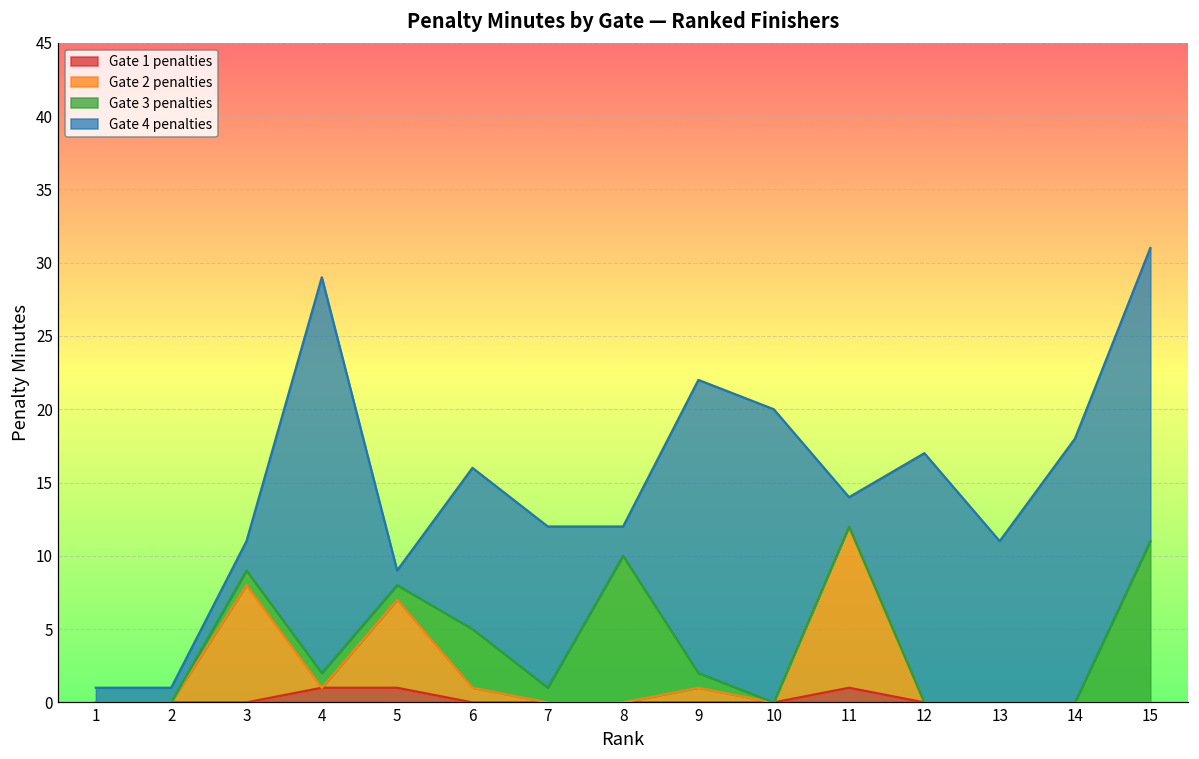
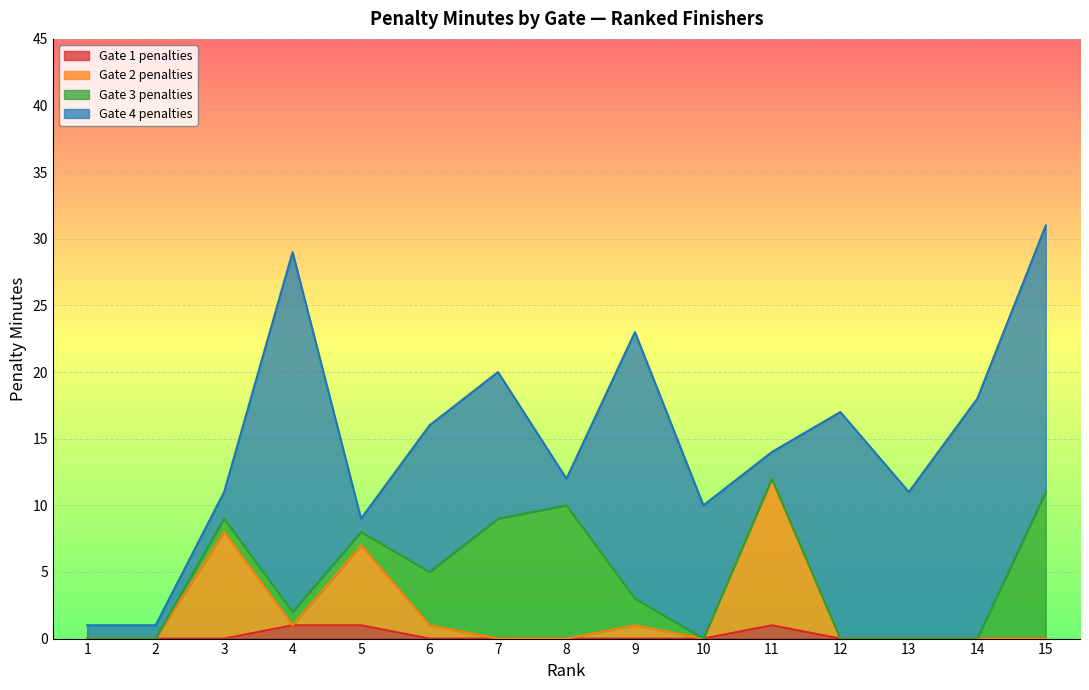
  {
    "Gate 1 penalties": {
      "3": 0,
      "5": 1,
      "6": 0,
      "9": 0,
      "11": 1
    },
    "Gate 2 penalties": {
      "3": 8,
      "5": 6,
      "6": 1,
      "9": 1
    },
    "Gate 3 penalties": {
      "3": 1,
      "4": 1,
      "5": 1,
      "6": 4,
-     "7": 1,
+     "7": 9,
      "8": 10,
-     "9": 1,
+     "9": 2,
      "15": 11
    },
    "Gate 4 penalties": {
      "1": 1,
      "2": 1,
      "3": 2,
      "4": 27,
      "5": 1,
      "6": 11,
      "7": 11,
      "8": 2,
      "9": 20,
-     "10": 20,
+     "10": 10,
      "11": 2,
      "12": 17,
      "13": 11,
      "14": 18,
      "15": 20
    }
  }
